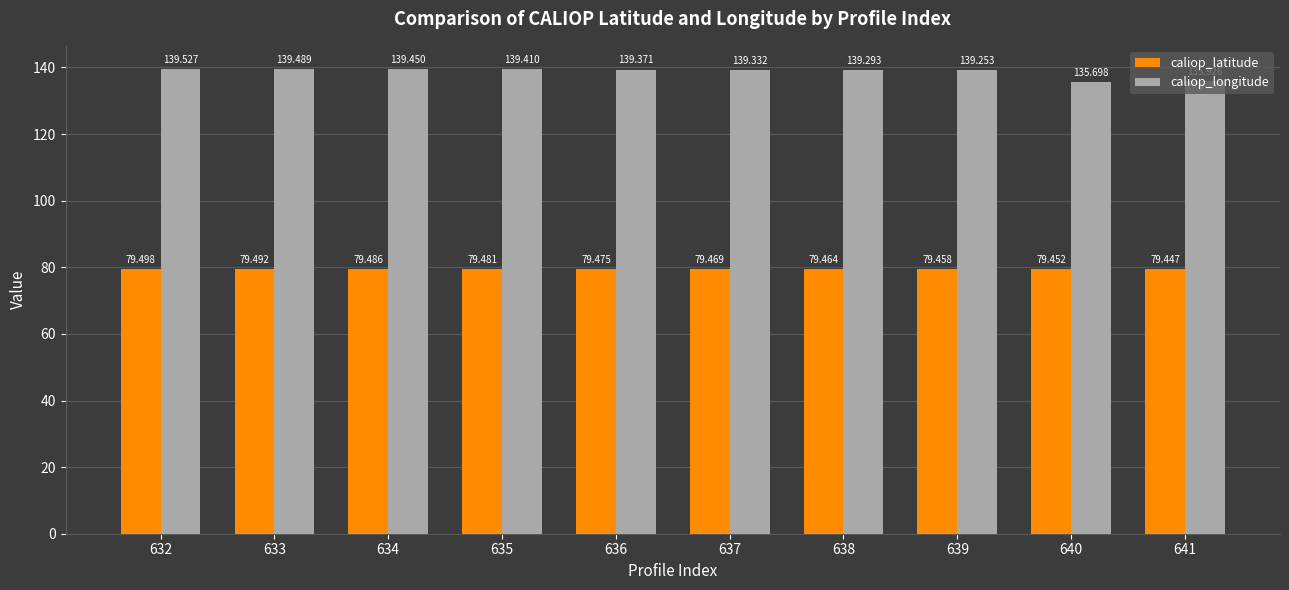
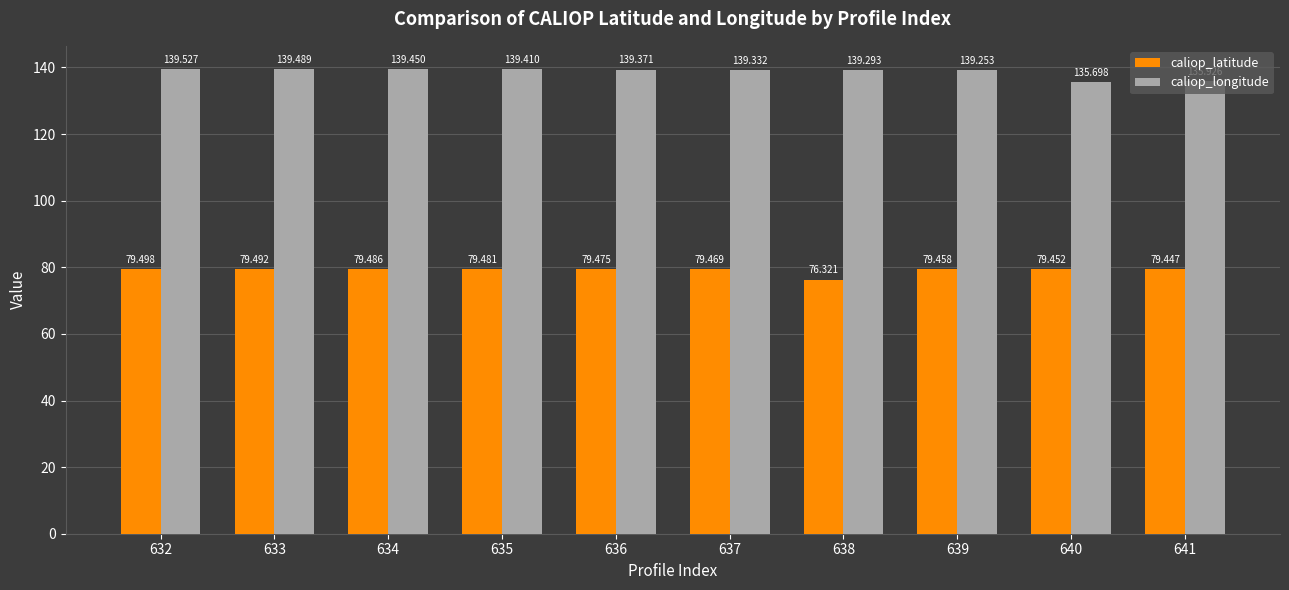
  {
    "caliop_latitude": {
      "632": 79.498,
      "633": 79.492,
      "634": 79.486,
      "635": 79.481,
      "636": 79.475,
      "637": 79.469,
-     "638": 79.464,
+     "638": 76.321,
      "639": 79.458,
      "640": 79.452,
      "641": 79.447
    },
    "caliop_longitude": {
      "632": 139.527,
      "633": 139.489,
      "634": 139.450,
      "635": 139.410,
      "636": 139.371,
      "637": 139.332,
      "638": 139.293,
      "639": 139.253,
      "640": 135.698
    }
  }
